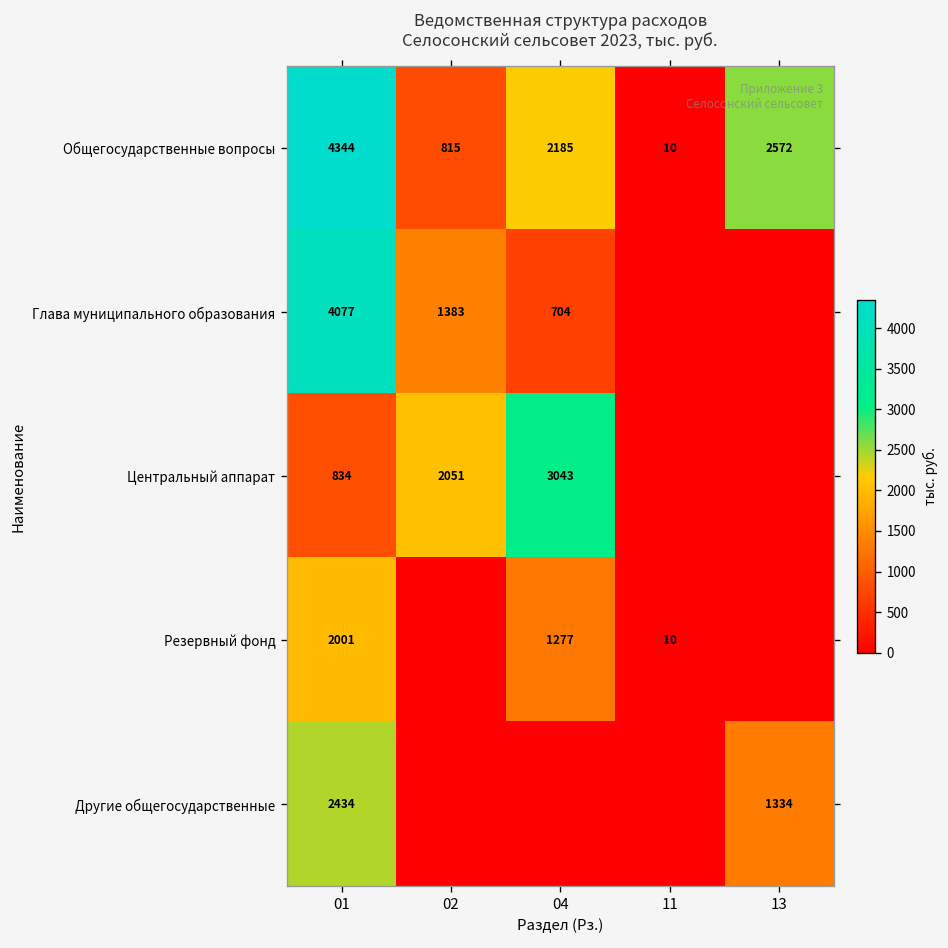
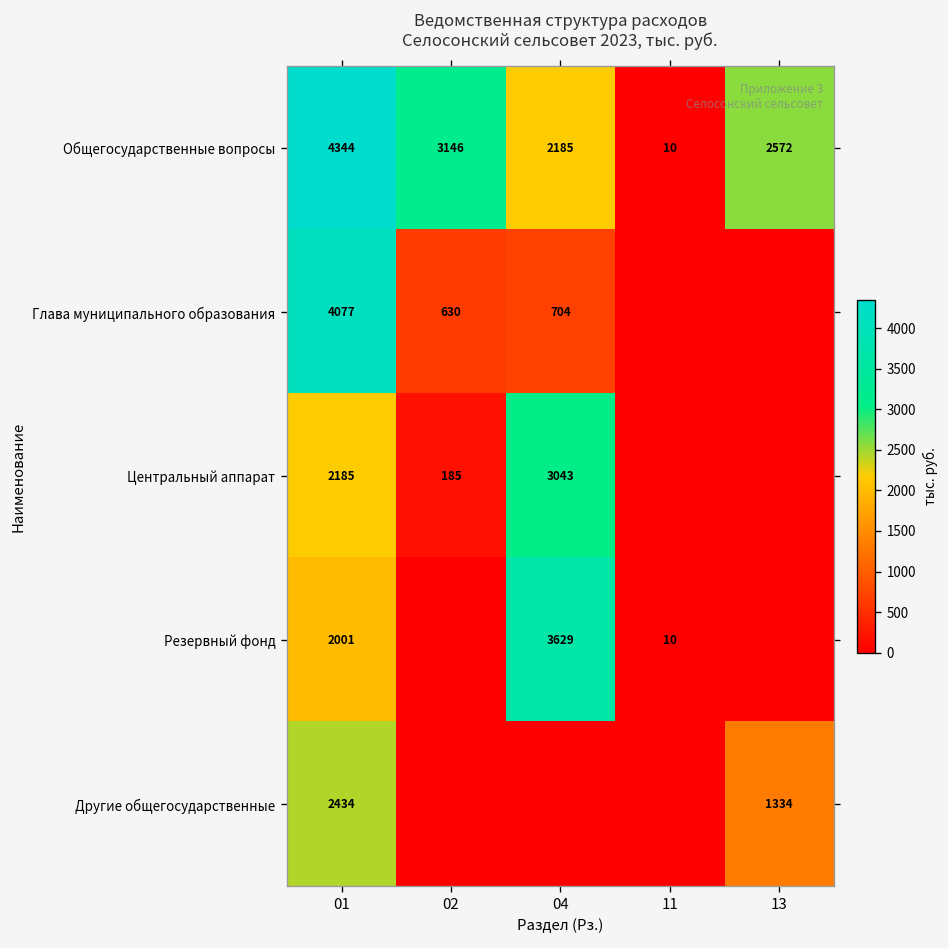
  {
    "Общегосударственные вопросы": {
      "01": 4344,
-     "02": 815,
+     "02": 3146,
      "04": 2185,
      "11": 10
    },
    "Глава муниципального образования": {
      "01": 4077,
-     "02": 1383,
+     "02": 630,
      "04": 704
    },
    "Центральный аппарат": {
-     "01": 834,
-     "02": 2051,
+     "01": 2185,
+     "02": 185,
      "04": 3043
    },
    "Резервный фонд": {
      "01": 2001,
-     "04": 1277,
+     "04": 3629,
      "11": 10
    },
    "Другие общегосударственные": {
      "01": 2434,
      "13": 1334
    }
  }
